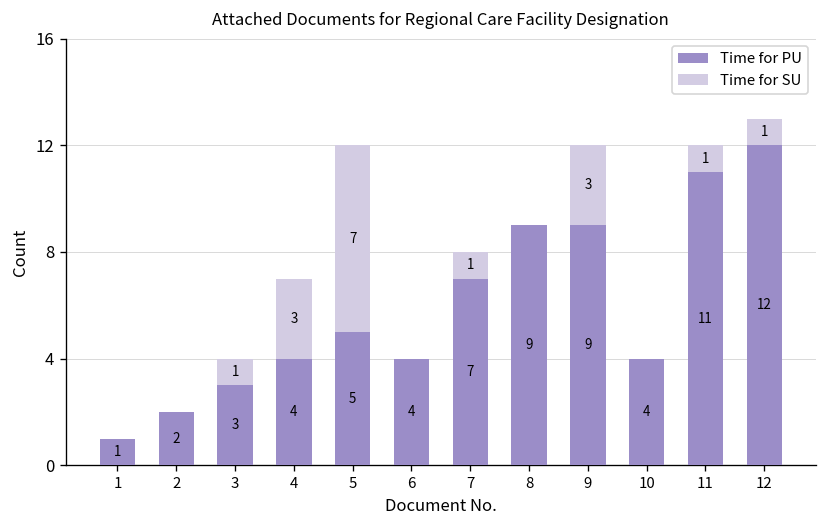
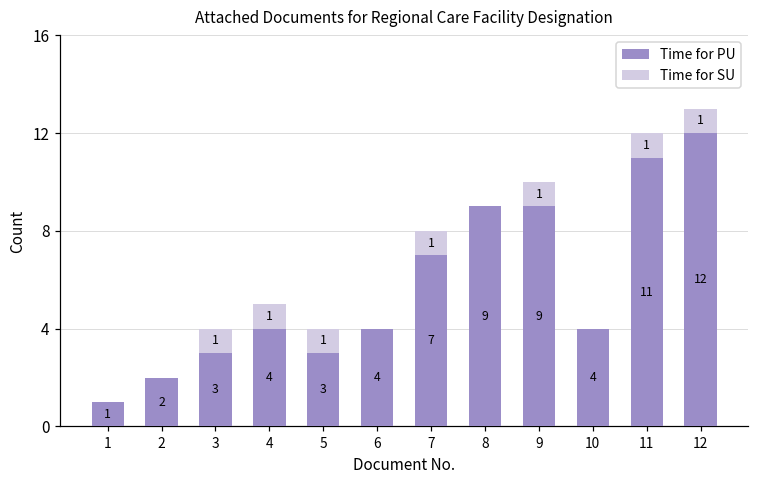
  {
    "Time for PU": {
      "1": 1,
      "2": 2,
      "3": 3,
      "4": 4,
-     "5": 5,
+     "5": 3,
      "6": 4,
      "7": 7,
      "8": 9,
      "9": 9,
      "10": 4,
      "11": 11,
      "12": 12
    },
    "Time for SU": {
      "3": 1,
-     "4": 3,
-     "5": 7,
+     "4": 1,
+     "5": 1,
      "7": 1,
-     "9": 3,
+     "9": 1,
      "11": 1,
      "12": 1
    }
  }
